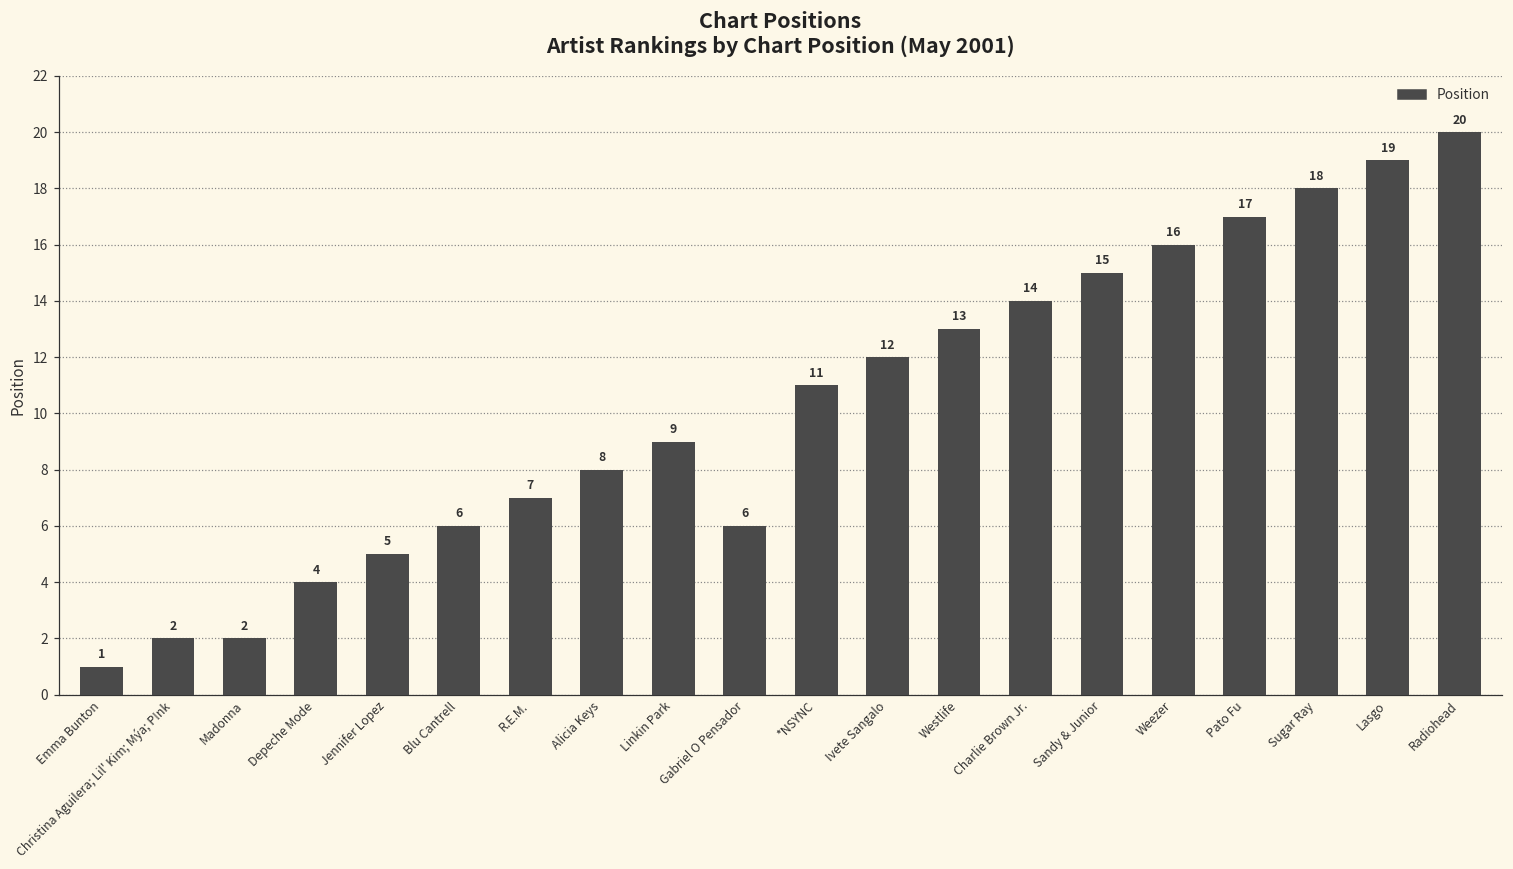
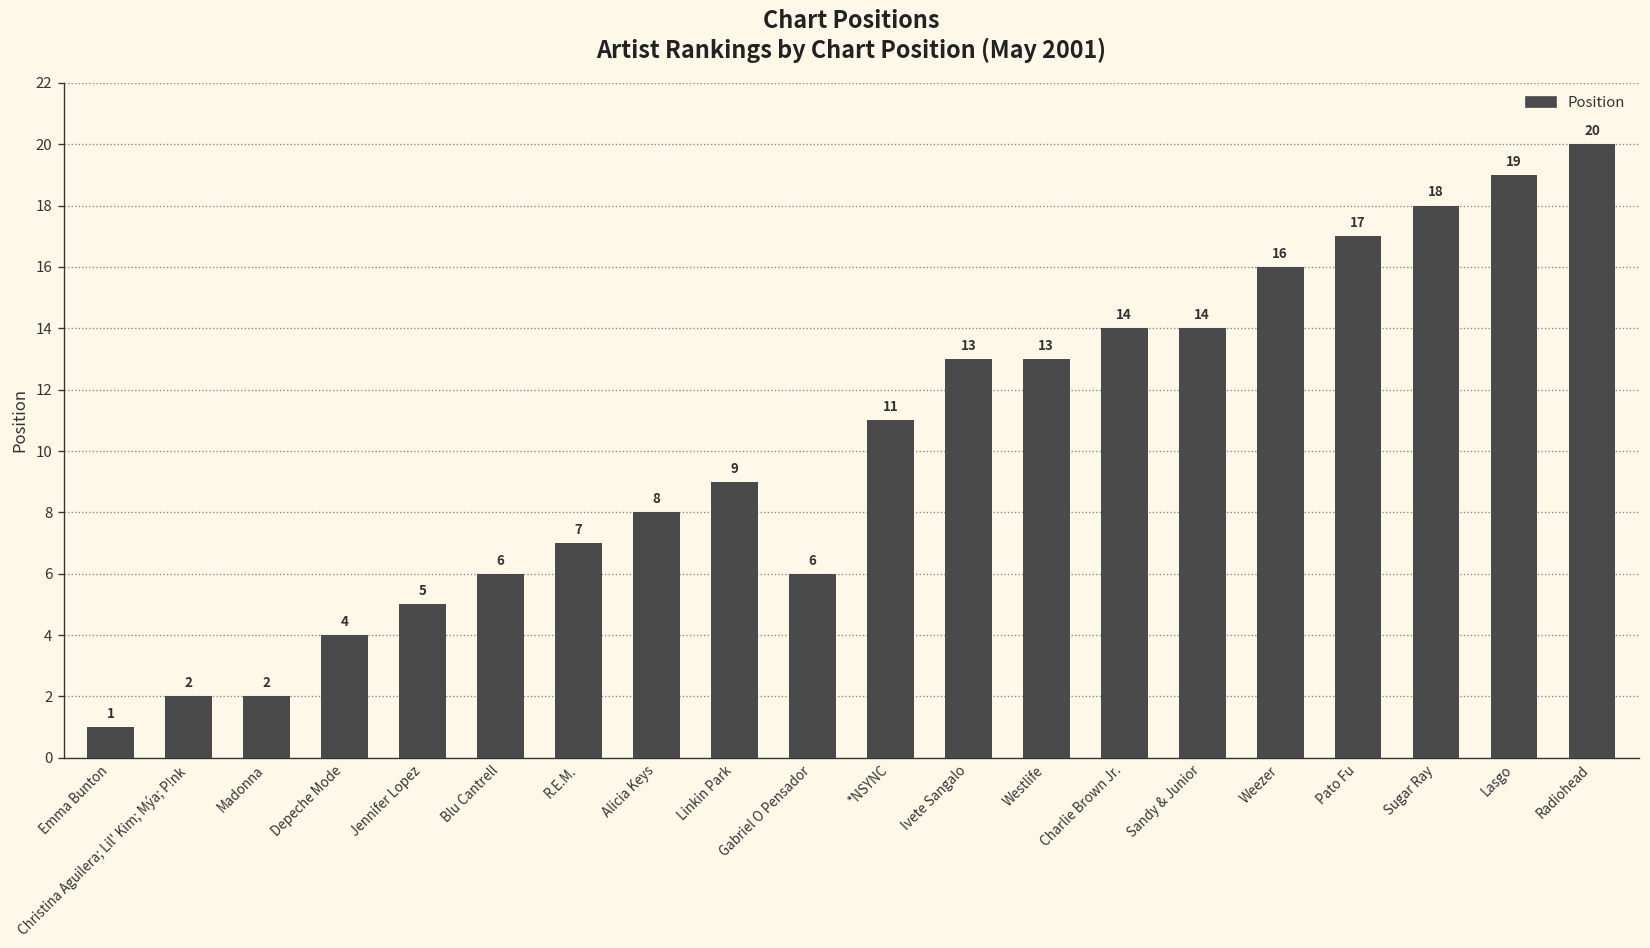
  {
    "Emma Bunton": 1,
    "Christina Aguilera; Lil' Kim; Mýa; P!nk": 2,
    "Madonna": 2,
    "Depeche Mode": 4,
    "Jennifer Lopez": 5,
    "Blu Cantrell": 6,
    "R.E.M.": 7,
    "Alicia Keys": 8,
    "Linkin Park": 9,
    "Gabriel O Pensador": 6,
    "*NSYNC": 11,
-   "Ivete Sangalo": 12,
+   "Ivete Sangalo": 13,
    "Westlife": 13,
    "Charlie Brown Jr.": 14,
-   "Sandy & Junior": 15,
+   "Sandy & Junior": 14,
    "Weezer": 16,
    "Pato Fu": 17,
    "Sugar Ray": 18,
    "Lasgo": 19,
    "Radiohead": 20
  }
